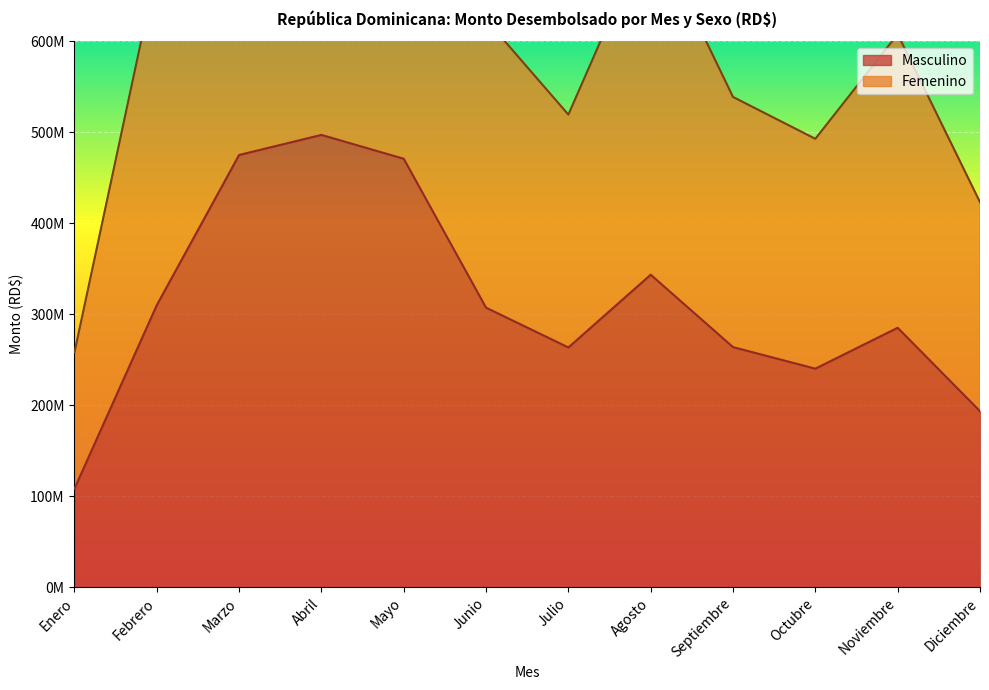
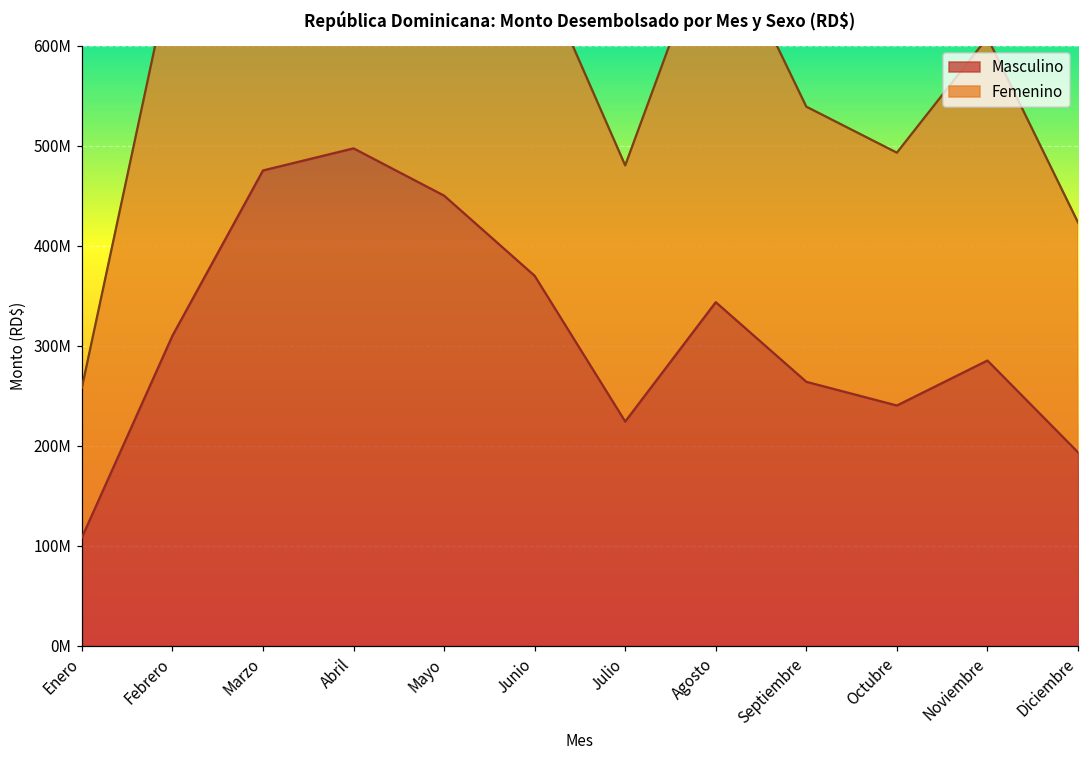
  {
    "Masculino": {
      "Enero": 110000000,
      "Febrero": 310000000,
      "Marzo": 480000000,
      "Abril": 500000000,
-     "Mayo": 470000000,
-     "Junio": 310000000,
-     "Julio": 260000000,
+     "Mayo": 450000000,
+     "Junio": 370000000,
+     "Julio": 220000000,
      "Agosto": 340000000,
      "Septiembre": 260000000,
      "Octubre": 240000000,
      "Noviembre": 290000000,
      "Diciembre": 190000000
    },
    "Femenino": {
      "Enero": 150000000,
      "Julio": 260000000,
      "Septiembre": 280000000,
      "Octubre": 250000000,
      "Diciembre": 230000000
    }
  }
